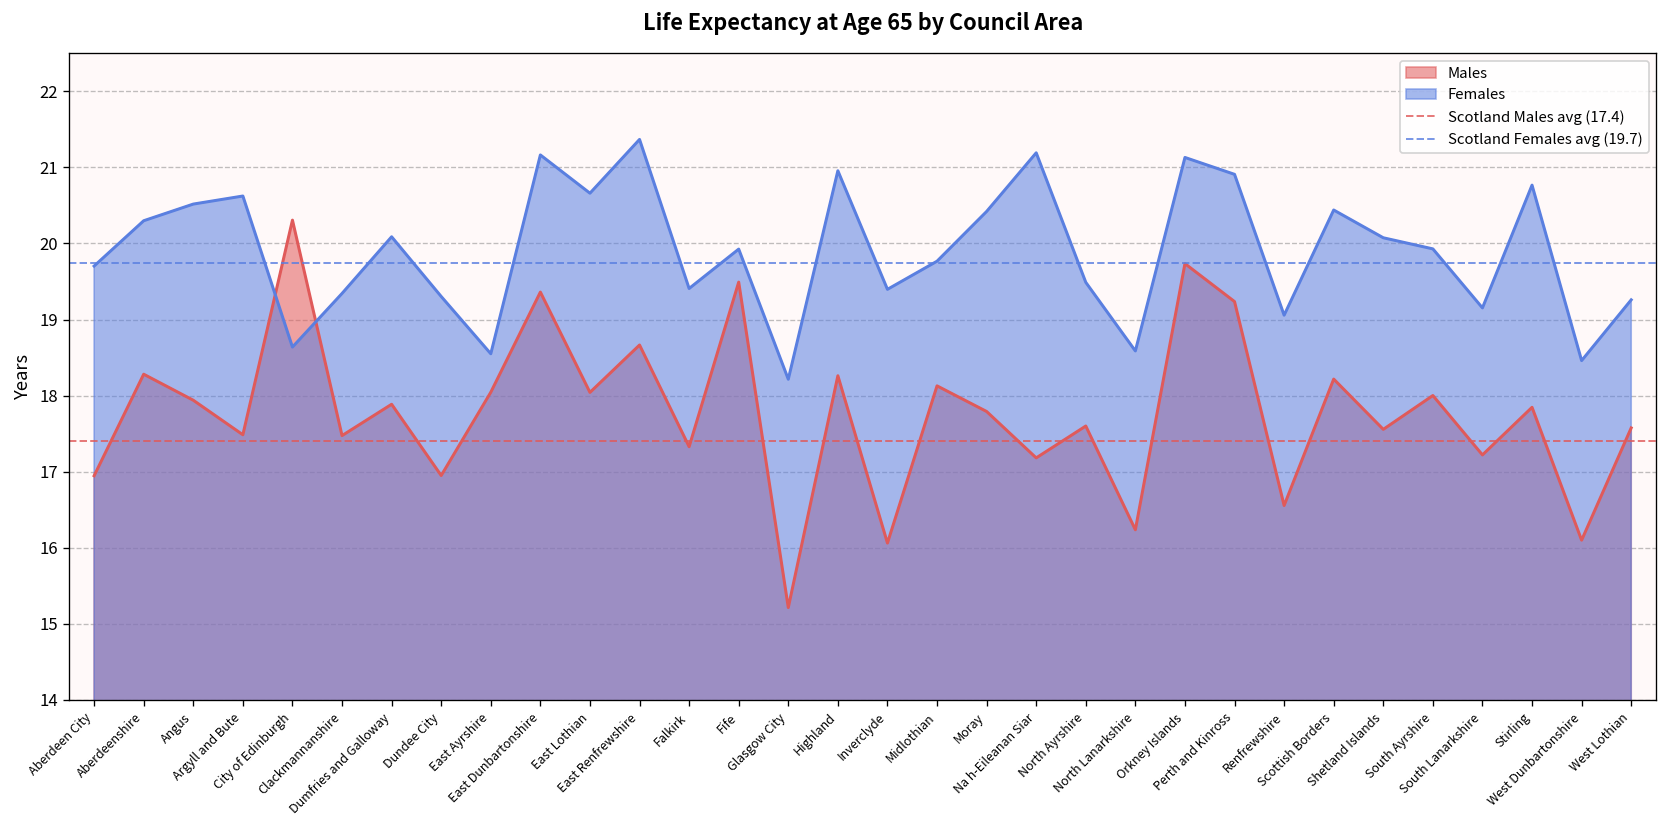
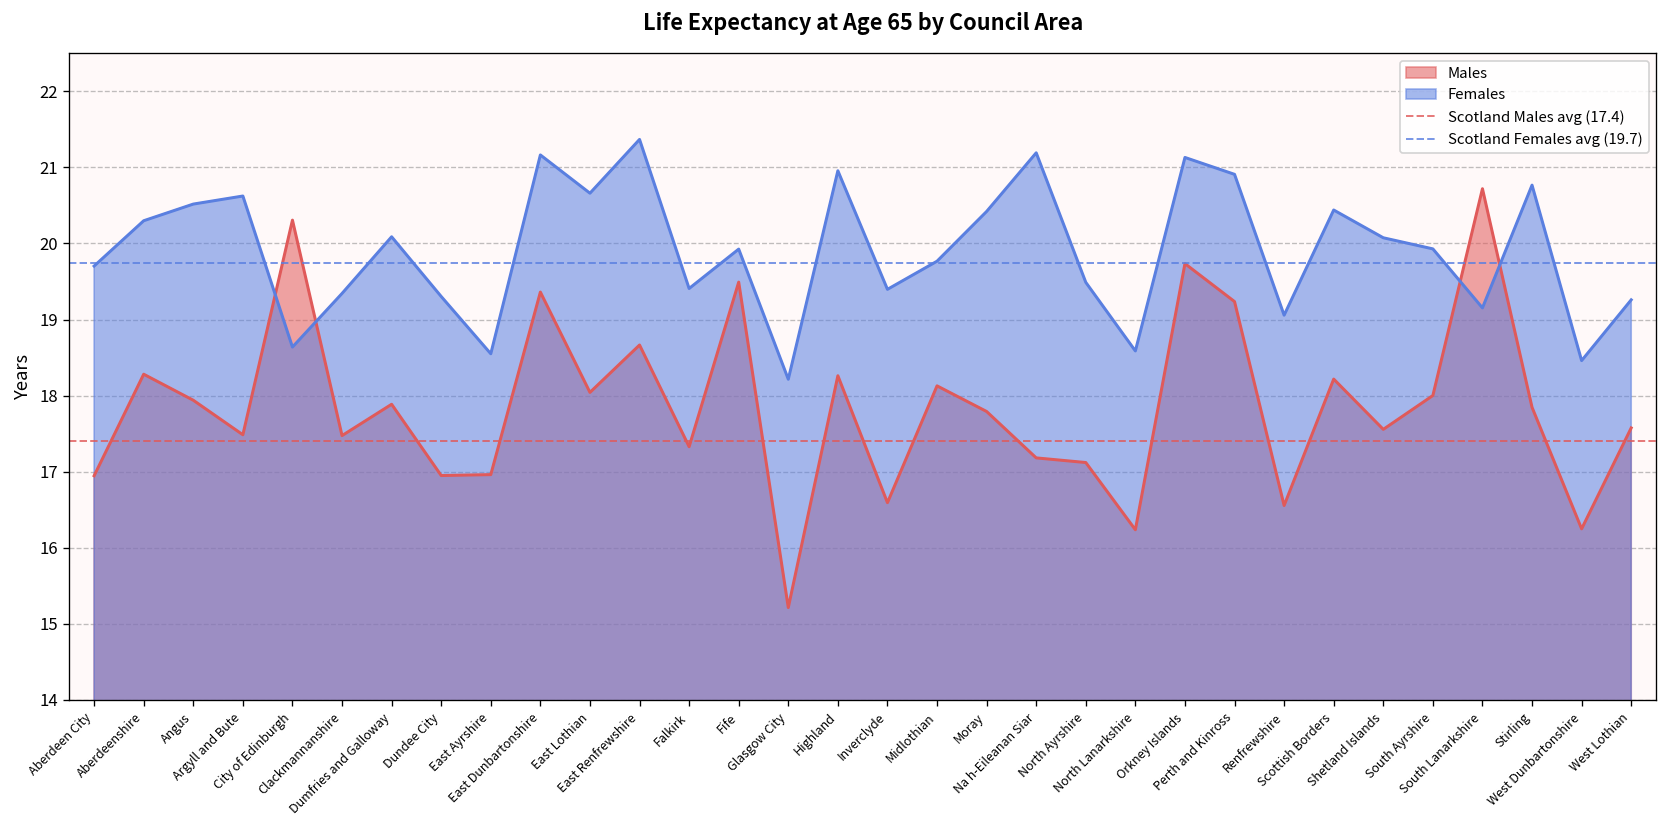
  {
    "Males": {
      "Aberdeen City": 16.9,
      "Aberdeenshire": 18.3,
      "Angus": 17.9,
      "Argyll and Bute": 17.5,
      "City of Edinburgh": 20.3,
      "Clackmannanshire": 17.5,
      "Dumfries and Galloway": 17.9,
      "Dundee City": 16.9,
-     "East Ayrshire": 18.0,
+     "East Ayrshire": 17.0,
      "East Dunbartonshire": 19.4,
      "East Lothian": 18.0,
      "East Renfrewshire": 18.7,
      "Falkirk": 17.3,
      "Fife": 19.5,
      "Glasgow City": 15.2,
      "Highland": 18.3,
-     "Inverclyde": 16.1,
+     "Inverclyde": 16.6,
      "Midlothian": 18.1,
      "Moray": 17.8,
      "Na h-Eileanan Siar": 17.2,
-     "North Ayrshire": 17.6,
+     "North Ayrshire": 17.1,
      "North Lanarkshire": 16.2,
      "Orkney Islands": 19.7,
      "Perth and Kinross": 19.2,
      "Renfrewshire": 16.6,
      "Scottish Borders": 18.2,
      "Shetland Islands": 17.6,
      "South Ayrshire": 18.0,
-     "South Lanarkshire": 17.2,
+     "South Lanarkshire": 20.7,
      "Stirling": 17.8,
-     "West Dunbartonshire": 16.1,
+     "West Dunbartonshire": 16.2,
      "West Lothian": 17.6
    },
    "Females": {
      "Aberdeen City": 19.7,
      "Aberdeenshire": 20.3,
      "Angus": 20.5,
      "Argyll and Bute": 20.6,
      "City of Edinburgh": 18.6,
      "Clackmannanshire": 19.3,
      "Dumfries and Galloway": 20.1,
      "Dundee City": 19.3,
      "East Ayrshire": 18.6,
      "East Dunbartonshire": 21.2,
      "East Lothian": 20.7,
      "East Renfrewshire": 21.4,
      "Falkirk": 19.4,
      "Fife": 19.9,
      "Glasgow City": 18.2,
      "Highland": 21.0,
      "Inverclyde": 19.4,
      "Midlothian": 19.8,
      "Moray": 20.4,
      "Na h-Eileanan Siar": 21.2,
      "North Ayrshire": 19.5,
      "North Lanarkshire": 18.6,
      "Orkney Islands": 21.1,
      "Perth and Kinross": 20.9,
      "Renfrewshire": 19.1,
      "Scottish Borders": 20.4,
      "Shetland Islands": 20.1,
      "South Ayrshire": 19.9,
      "South Lanarkshire": 19.2,
      "Stirling": 20.8,
      "West Dunbartonshire": 18.5,
      "West Lothian": 19.3
    }
  }
